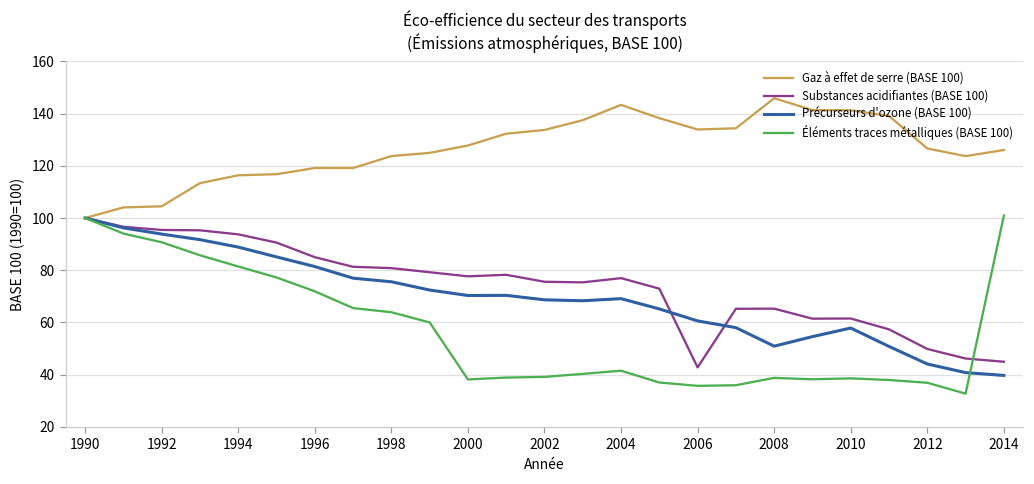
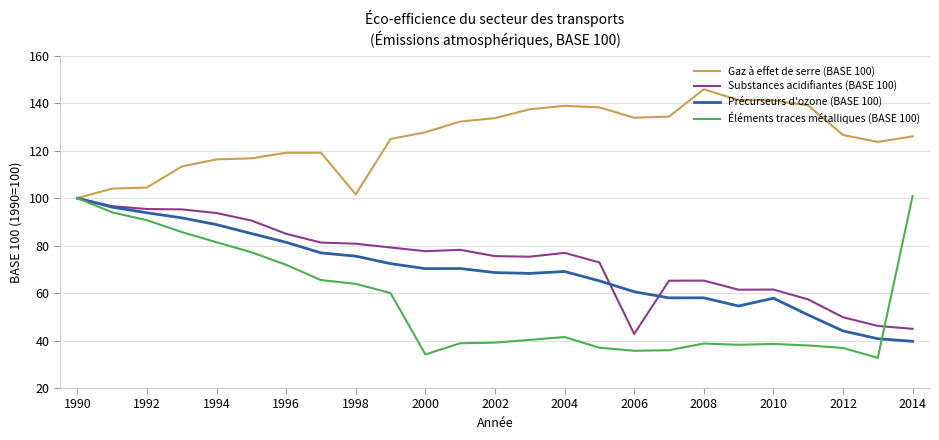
  {
    "Gaz à effet de serre (BASE 100)": {
      "1992": 104,
      "1994": 116,
      "1996": 119,
-     "1998": 124,
+     "1998": 102,
      "2000": 128,
      "2002": 134,
-     "2004": 143,
+     "2004": 139,
      "2006": 134,
      "2008": 146,
      "2010": 141,
      "2012": 127,
      "2014": 126
    },
    "Substances acidifiantes (BASE 100)": {
      "1992": 95,
      "1994": 94,
      "1996": 85,
      "1998": 81,
      "2000": 78,
      "2002": 76,
      "2004": 77,
      "2006": 43,
      "2008": 65,
      "2010": 61,
      "2012": 50,
      "2014": 45
    },
    "Précurseurs d'ozone (BASE 100)": {
      "1992": 94,
      "1994": 89,
      "1996": 81,
      "1998": 76,
      "2000": 70,
      "2002": 69,
      "2004": 69,
      "2006": 61,
-     "2008": 51,
+     "2008": 58,
      "2010": 58,
      "2012": 44,
      "2014": 40
    },
    "Éléments traces métalliques (BASE 100)": {
      "1992": 91,
      "1994": 81,
      "1996": 72,
      "1998": 64,
-     "2000": 38,
+     "2000": 34,
      "2002": 39,
      "2004": 41,
      "2006": 36,
      "2008": 39,
      "2010": 39,
      "2012": 37,
      "2014": 101
    }
  }
